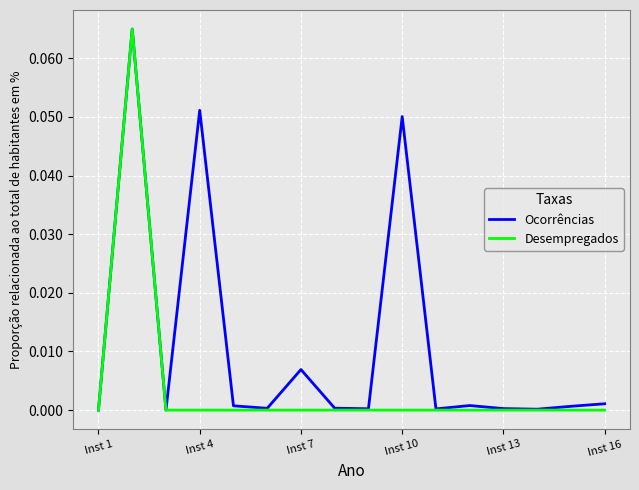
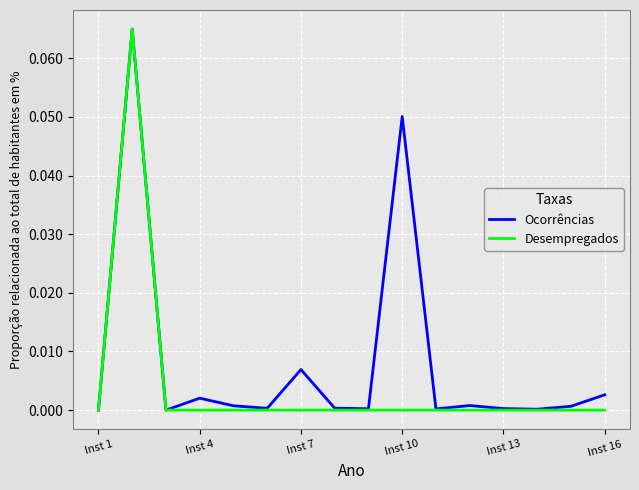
  {
    "Ocorrências": {
-     "Inst 4": 0.051,
+     "Inst 4": 0.002,
      "Inst 7": 0.007,
      "Inst 10": 0.050,
-     "Inst 16": 0.001
+     "Inst 16": 0.003
    },
    "Desempregados": {
      "Inst 4": 0.000,
      "Inst 7": 0.000,
      "Inst 10": 0.000,
      "Inst 16": 0.000
    }
  }
